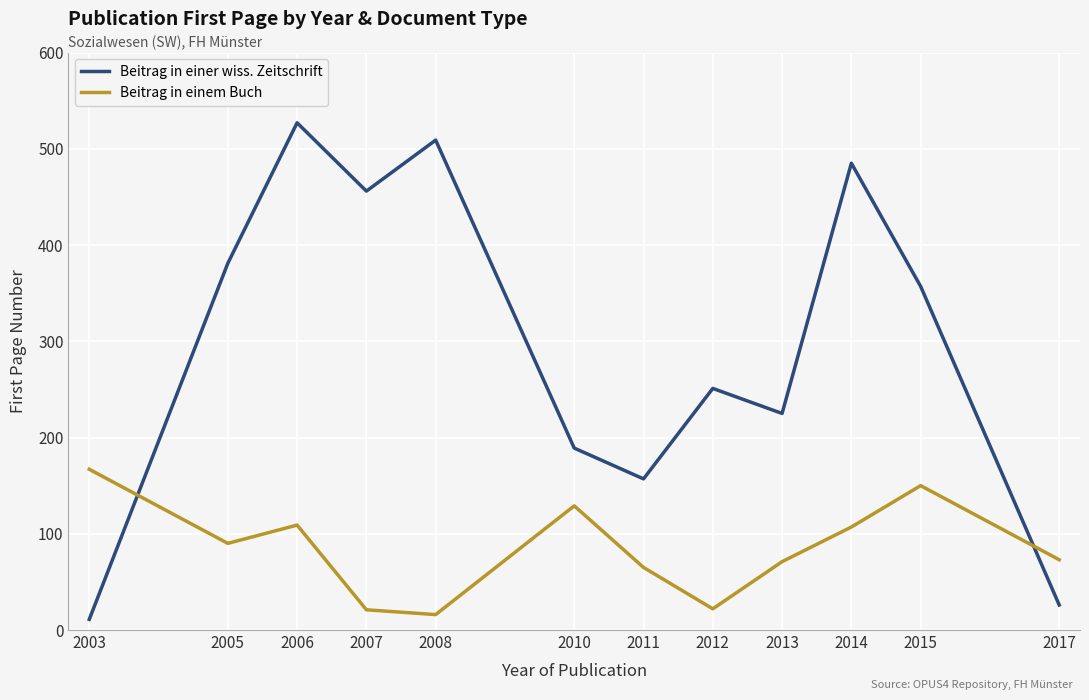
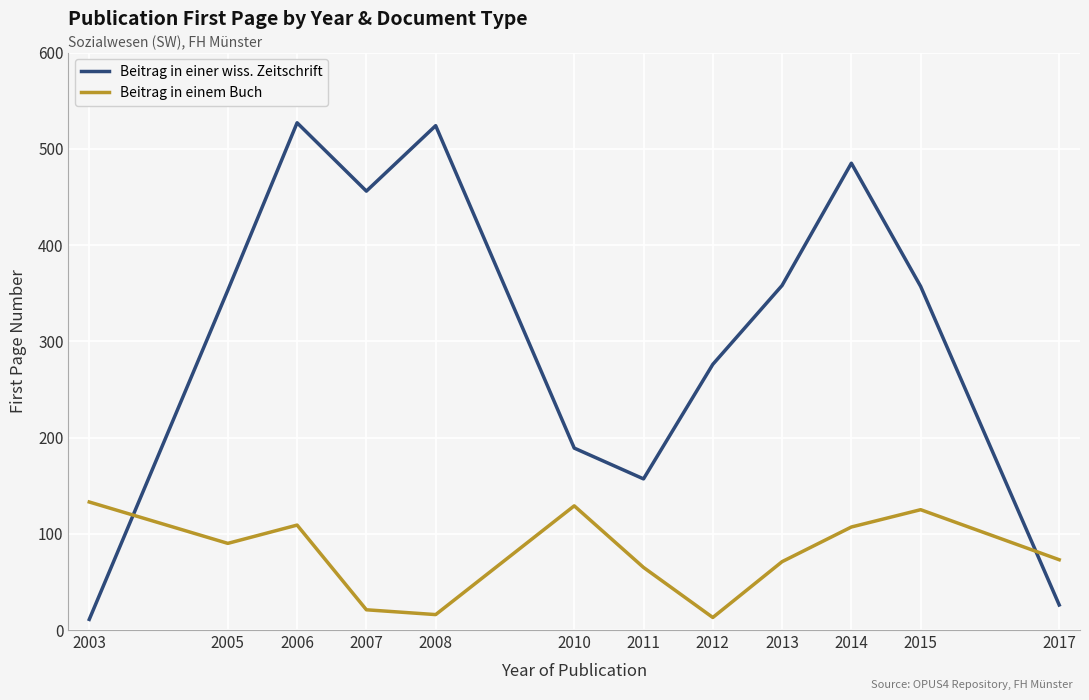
  {
    "Beitrag in einer wiss. Zeitschrift": {
      "2003": 10,
-     "2005": 380,
+     "2005": 350,
      "2006": 530,
      "2007": 460,
-     "2008": 510,
+     "2008": 520,
      "2010": 190,
      "2011": 160,
-     "2012": 250,
-     "2013": 230,
+     "2012": 280,
+     "2013": 360,
      "2014": 490,
      "2015": 360,
      "2017": 30
    },
    "Beitrag in einem Buch": {
-     "2003": 170,
+     "2003": 130,
      "2005": 90,
      "2006": 110,
      "2007": 20,
      "2008": 20,
      "2010": 130,
      "2011": 70,
-     "2012": 20,
+     "2012": 10,
      "2013": 70,
      "2014": 110,
-     "2015": 150,
+     "2015": 130,
      "2017": 70
    }
  }
